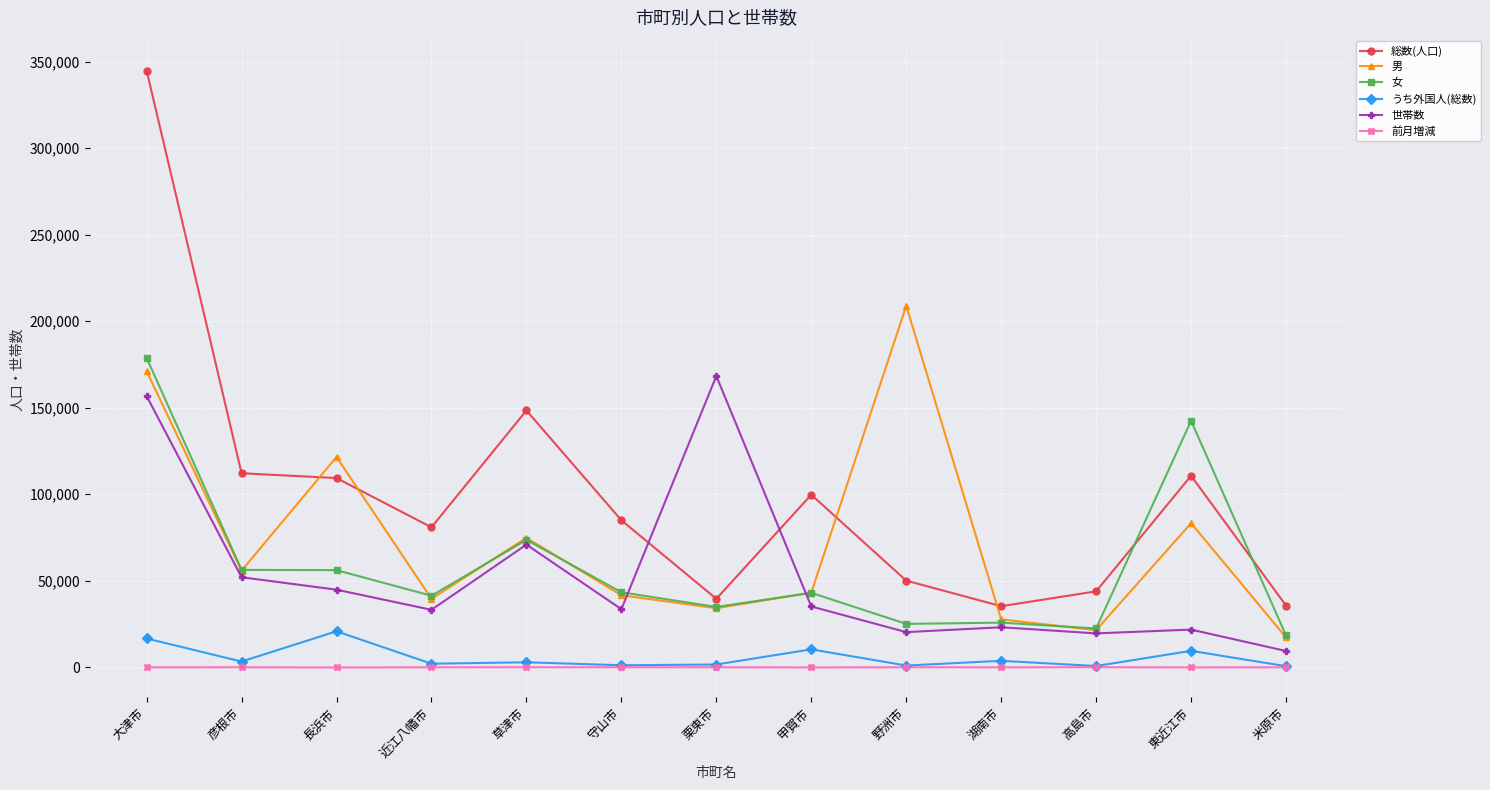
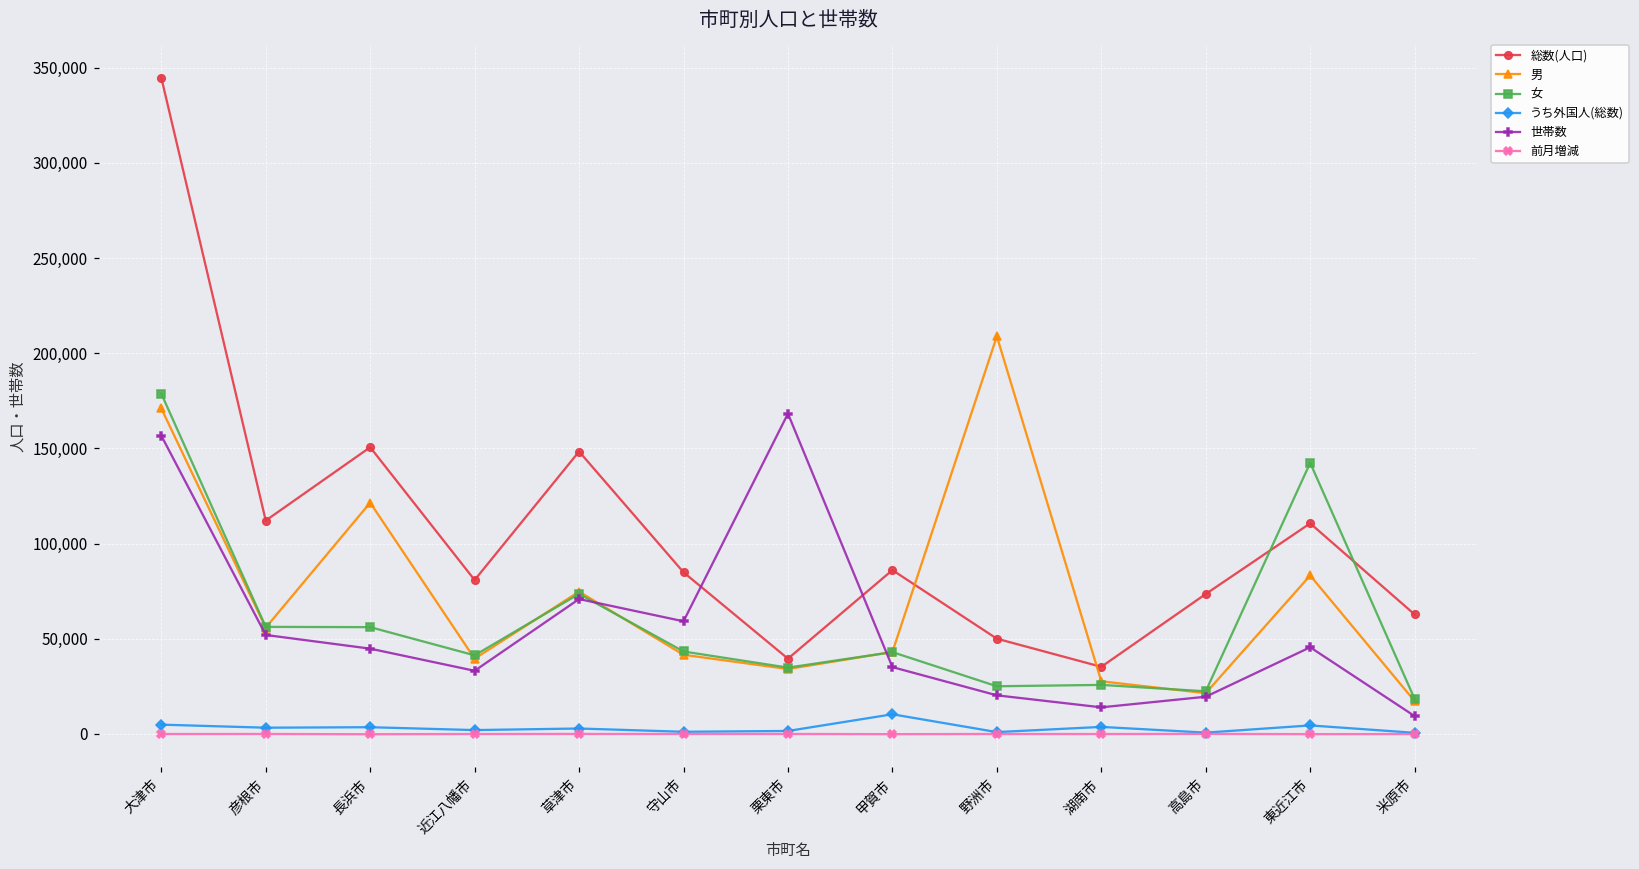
  {
    "総数(人口)": {
      "大津市": "345,000",
      "彦根市": "112,000",
-     "長浜市": "109,000",
+     "長浜市": "151,000",
      "近江八幡市": "81,000",
      "草津市": "148,000",
      "守山市": "85,000",
      "栗東市": "40,000",
-     "甲賀市": "100,000",
+     "甲賀市": "86,000",
      "野洲市": "50,000",
      "湖南市": "35,000",
-     "高島市": "44,000",
+     "高島市": "74,000",
      "東近江市": "111,000",
-     "米原市": "36,000"
+     "米原市": "63,000"
    },
    "男": {
      "大津市": "171,000",
      "長浜市": "121,000",
      "近江八幡市": "40,000",
      "守山市": "42,000",
      "野洲市": "209,000",
      "湖南市": "28,000",
      "東近江市": "83,000"
    },
    "女": {
      "大津市": "179,000",
      "長浜市": "56,000",
      "近江八幡市": "41,000",
      "守山市": "43,000",
      "野洲市": "25,000",
      "湖南市": "26,000",
      "東近江市": "142,000"
    },
    "うち外国人(総数)": {
-     "大津市": "17,000",
+     "大津市": "5,000",
      "彦根市": "3,000",
-     "長浜市": "21,000",
+     "長浜市": "4,000",
      "近江八幡市": "2,000",
      "草津市": "3,000",
      "栗東市": "2,000",
      "甲賀市": "10,000",
      "湖南市": "4,000",
-     "東近江市": "9,000"
+     "東近江市": "4,000"
    },
    "世帯数": {
      "大津市": "157,000",
      "彦根市": "52,000",
      "長浜市": "45,000",
      "近江八幡市": "33,000",
      "草津市": "71,000",
-     "守山市": "34,000",
+     "守山市": "59,000",
      "栗東市": "168,000",
      "甲賀市": "35,000",
      "野洲市": "20,000",
-     "湖南市": "23,000",
+     "湖南市": "14,000",
      "高島市": "20,000",
-     "東近江市": "22,000",
+     "東近江市": "46,000",
      "米原市": "9,000"
    },
    "前月増減": {
      "大津市": "0",
      "彦根市": "0",
      "長浜市": "0",
      "近江八幡市": "0",
      "草津市": "0",
      "栗東市": "0",
      "甲賀市": "0",
      "湖南市": "0",
      "東近江市": "0"
    }
  }
